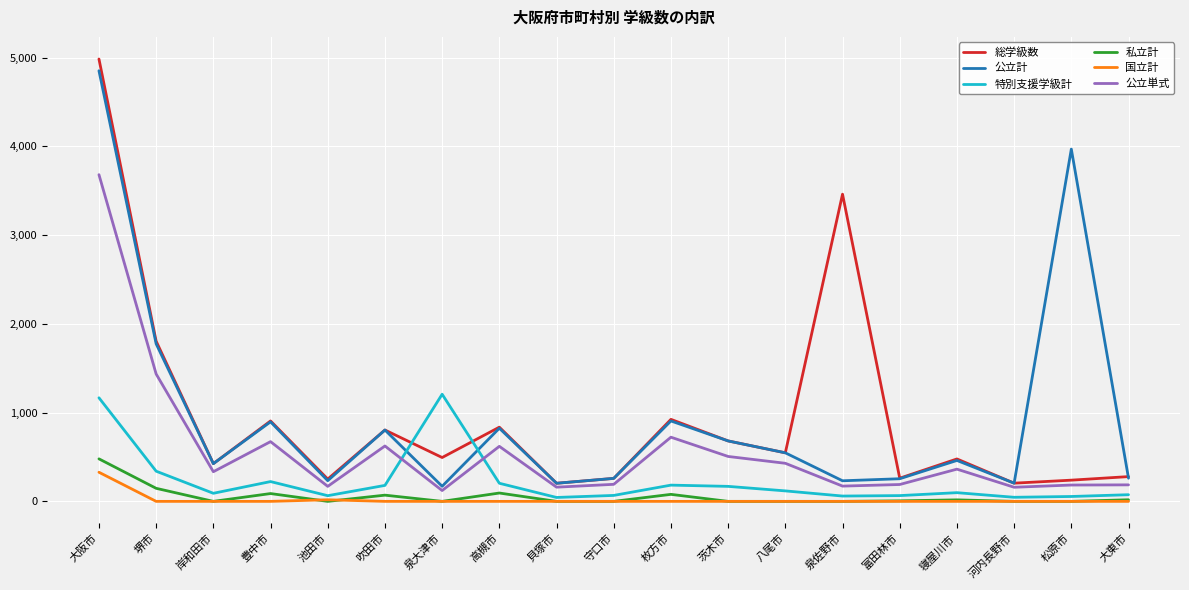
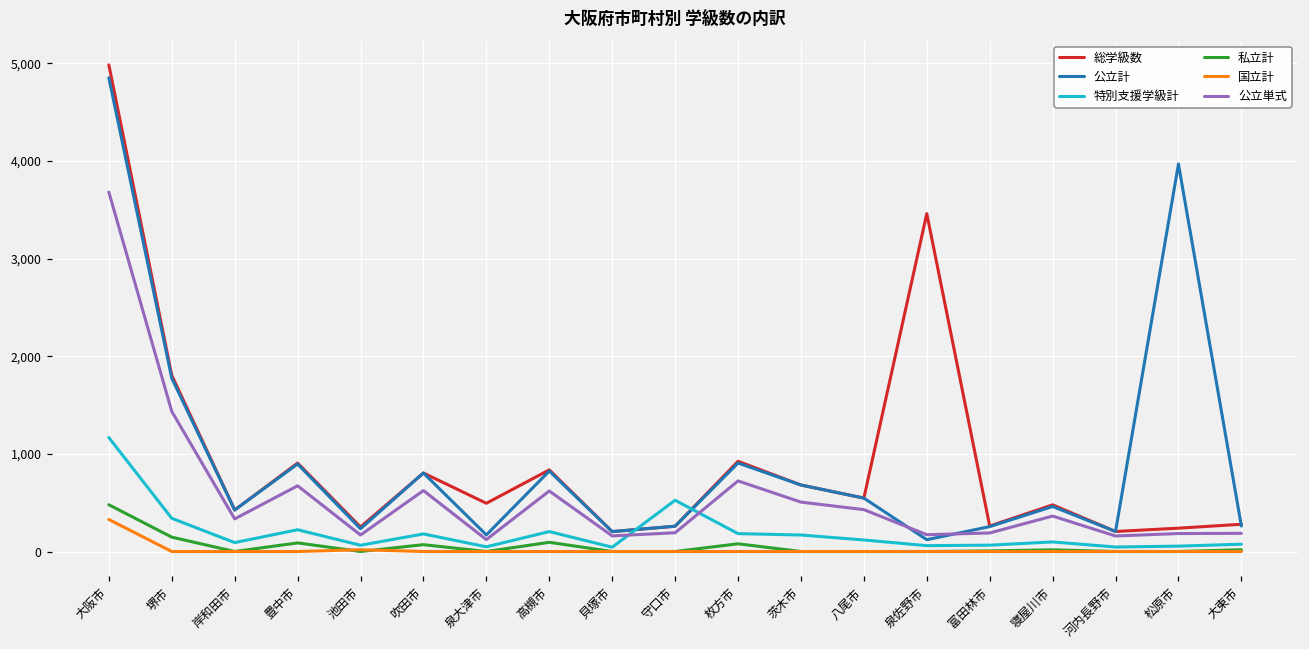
  {
    "総学級数": {
      "大阪市": "5,000",
      "堺市": "1,800",
      "泉大津市": "500",
      "泉佐野市": "3,500",
      "松原市": "200"
    },
    "公立計": {
      "大阪市": "4,900",
      "堺市": "1,800",
      "泉大津市": "200",
-     "泉佐野市": "200",
+     "泉佐野市": "100",
      "松原市": "4,000"
    },
    "特別支援学級計": {
      "大阪市": "1,200",
      "堺市": "300",
      "岸和田市": "100",
      "豊中市": "200",
      "池田市": "100",
      "吹田市": "200",
-     "泉大津市": "1,200",
+     "泉大津市": "0",
      "高槻市": "200",
      "貝塚市": "0",
-     "守口市": "100",
+     "守口市": "500",
      "枚方市": "200",
      "茨木市": "200",
      "八尾市": "100",
      "泉佐野市": "100",
      "富田林市": "100",
      "寝屋川市": "100",
      "河内長野市": "0",
      "松原市": "100",
      "大東市": "100"
    },
    "私立計": {
      "大阪市": "500",
      "堺市": "100",
      "豊中市": "100",
      "吹田市": "100",
      "高槻市": "100",
      "枚方市": "100"
    },
    "国立計": {
      "大阪市": "300",
      "堺市": "0",
      "豊中市": "0",
      "吹田市": "0",
      "高槻市": "0",
      "枚方市": "0"
    },
    "公立単式": {
      "大阪市": "3,700",
      "堺市": "1,400",
      "岸和田市": "300",
      "豊中市": "700",
      "池田市": "200",
      "吹田市": "600",
      "泉大津市": "100",
      "高槻市": "600",
      "貝塚市": "200",
      "守口市": "200",
      "枚方市": "700",
      "茨木市": "500",
      "八尾市": "400",
      "泉佐野市": "200",
      "富田林市": "200",
      "寝屋川市": "400",
      "河内長野市": "200",
      "松原市": "200",
      "大東市": "200"
    }
  }
